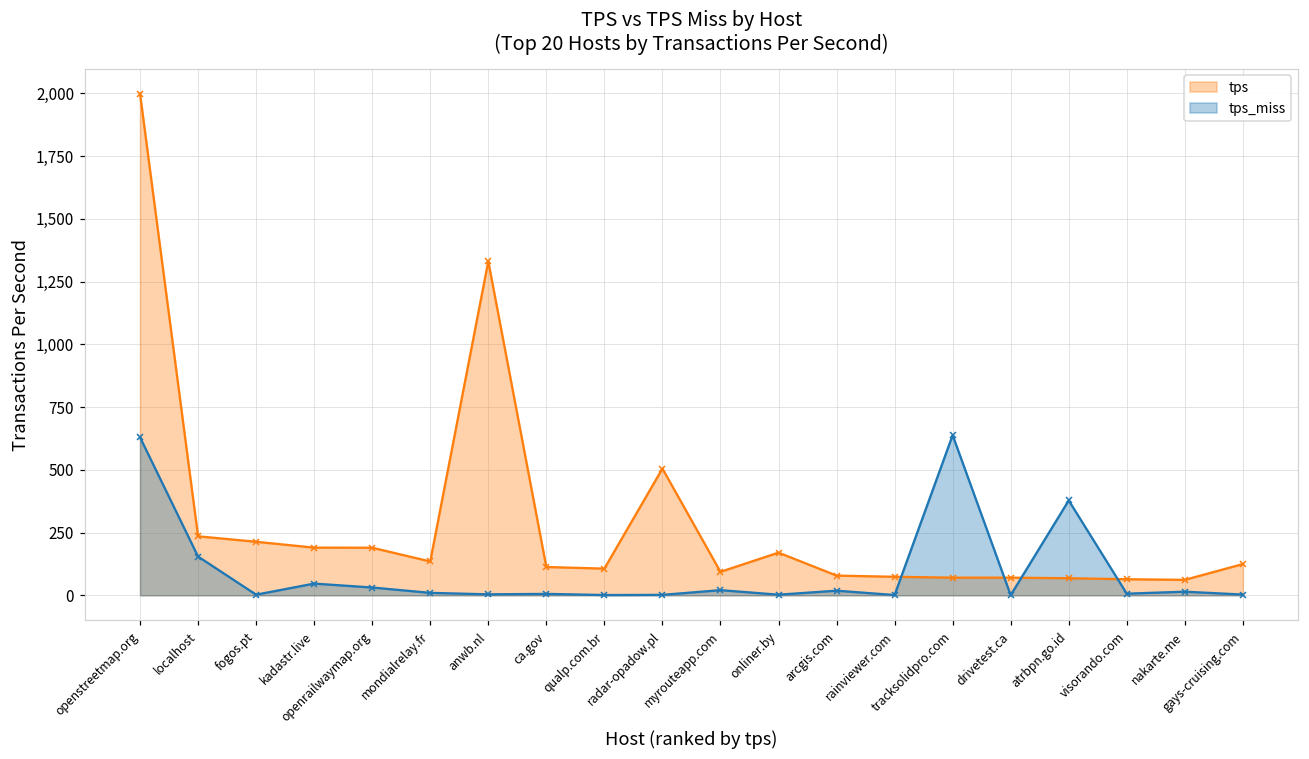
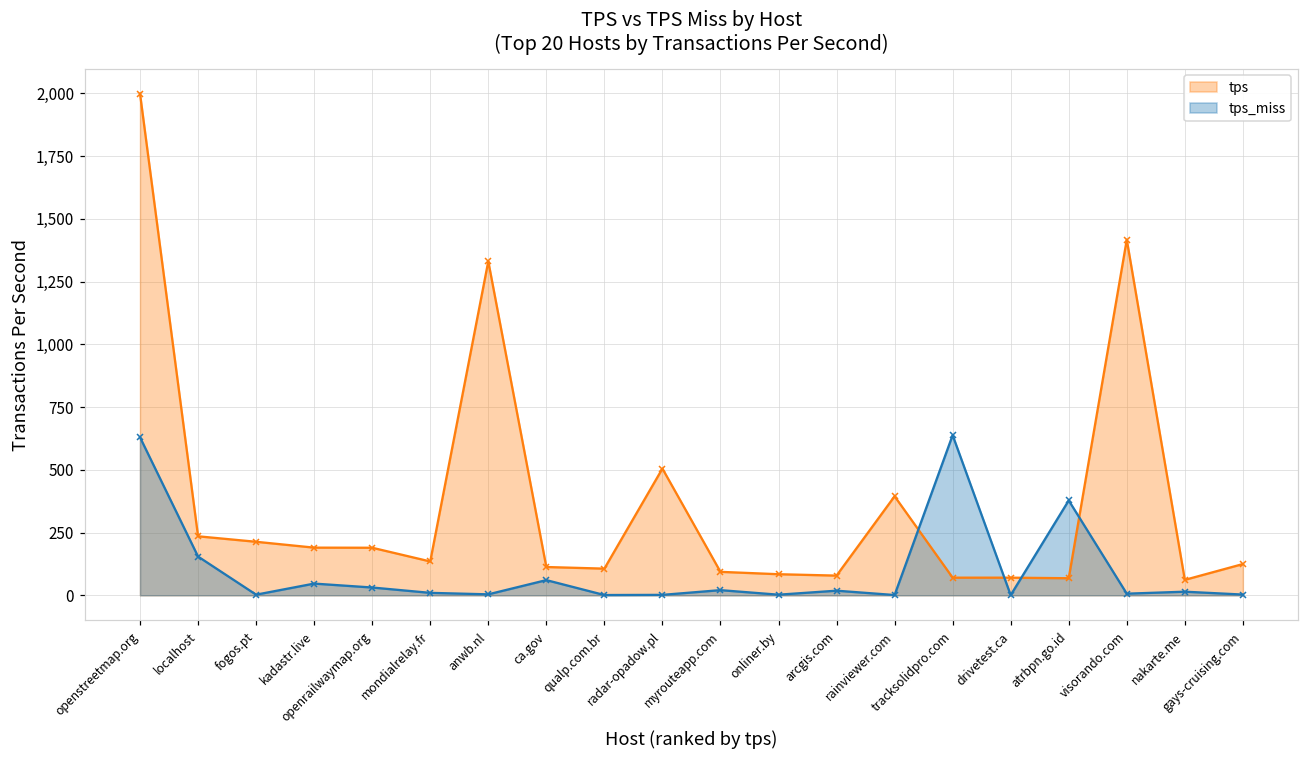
  {
    "tps": {
      "openstreetmap.org": "2,000",
      "localhost": "240",
      "fogos.pt": "210",
      "kadastr.live": "190",
      "openrailwaymap.org": "190",
      "mondialrelay.fr": "130",
      "anwb.nl": "1,330",
      "ca.gov": "110",
      "qualp.com.br": "110",
      "radar-opadow.pl": "500",
      "myrouteapp.com": "90",
-     "onliner.by": "170",
+     "onliner.by": "80",
      "arcgis.com": "80",
-     "rainviewer.com": "70",
+     "rainviewer.com": "390",
      "tracksolidpro.com": "70",
      "drivetest.ca": "70",
      "atrbpn.go.id": "70",
-     "visorando.com": "60",
+     "visorando.com": "1,420",
      "nakarte.me": "60",
      "gays-cruising.com": "120"
    },
    "tps_miss": {
      "openstreetmap.org": "630",
      "localhost": "150",
      "fogos.pt": "0",
      "kadastr.live": "50",
      "openrailwaymap.org": "30",
      "mondialrelay.fr": "10",
      "anwb.nl": "0",
-     "ca.gov": "10",
+     "ca.gov": "60",
      "qualp.com.br": "0",
      "radar-opadow.pl": "0",
      "myrouteapp.com": "20",
      "onliner.by": "0",
      "arcgis.com": "20",
      "rainviewer.com": "0",
      "tracksolidpro.com": "640",
      "drivetest.ca": "0",
      "atrbpn.go.id": "380",
      "visorando.com": "10",
      "nakarte.me": "10",
      "gays-cruising.com": "0"
    }
  }
